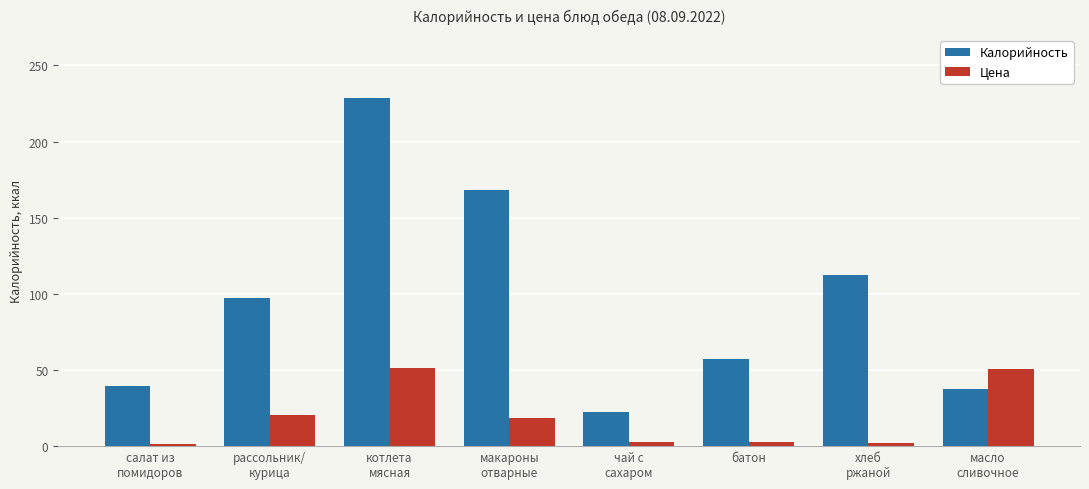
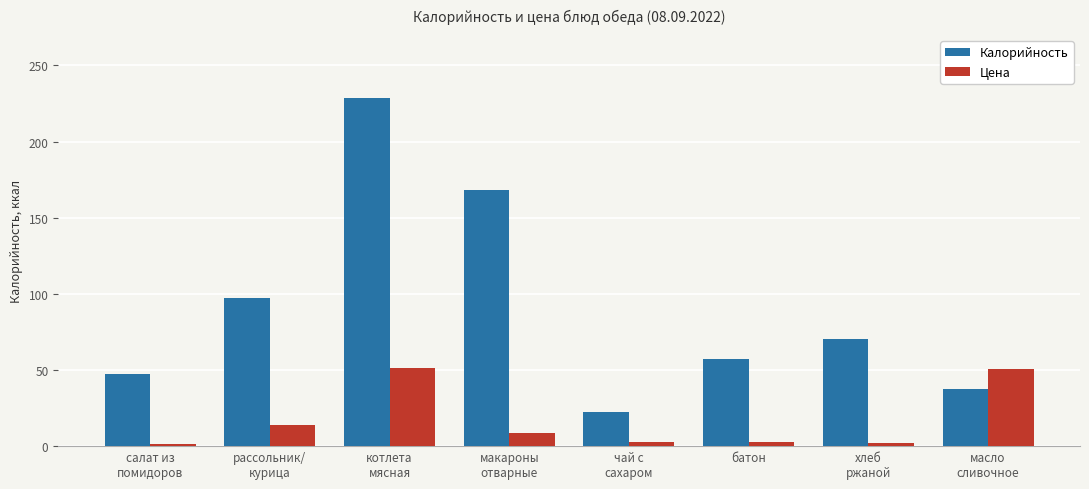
  {
    "Калорийность": {
-     "салат из помидоров": 40,
+     "салат из помидоров": 47,
      "рассольник/ курица": 97,
      "котлета мясная": 229,
      "макароны отварные": 168,
      "чай с сахаром": 22,
      "батон": 57,
-     "хлеб ржаной": 113,
+     "хлеб ржаной": 71,
      "масло сливочное": 38
    },
    "Цена": {
-     "рассольник/ курица": 20,
+     "рассольник/ курица": 14,
      "котлета мясная": 52,
-     "макароны отварные": 19,
+     "макароны отварные": 9,
      "чай с сахаром": 3,
      "батон": 3,
      "хлеб ржаной": 2,
      "масло сливочное": 51
    }
  }
